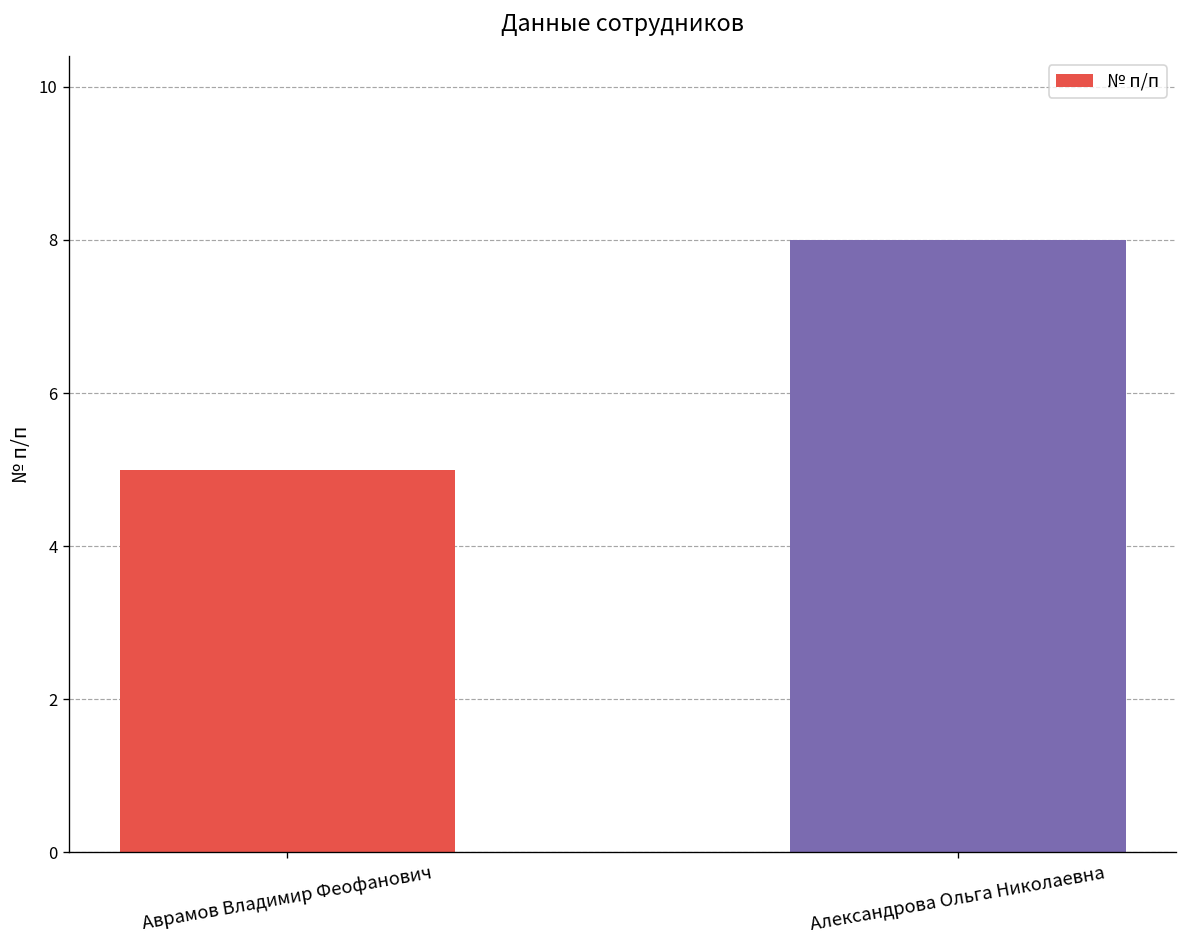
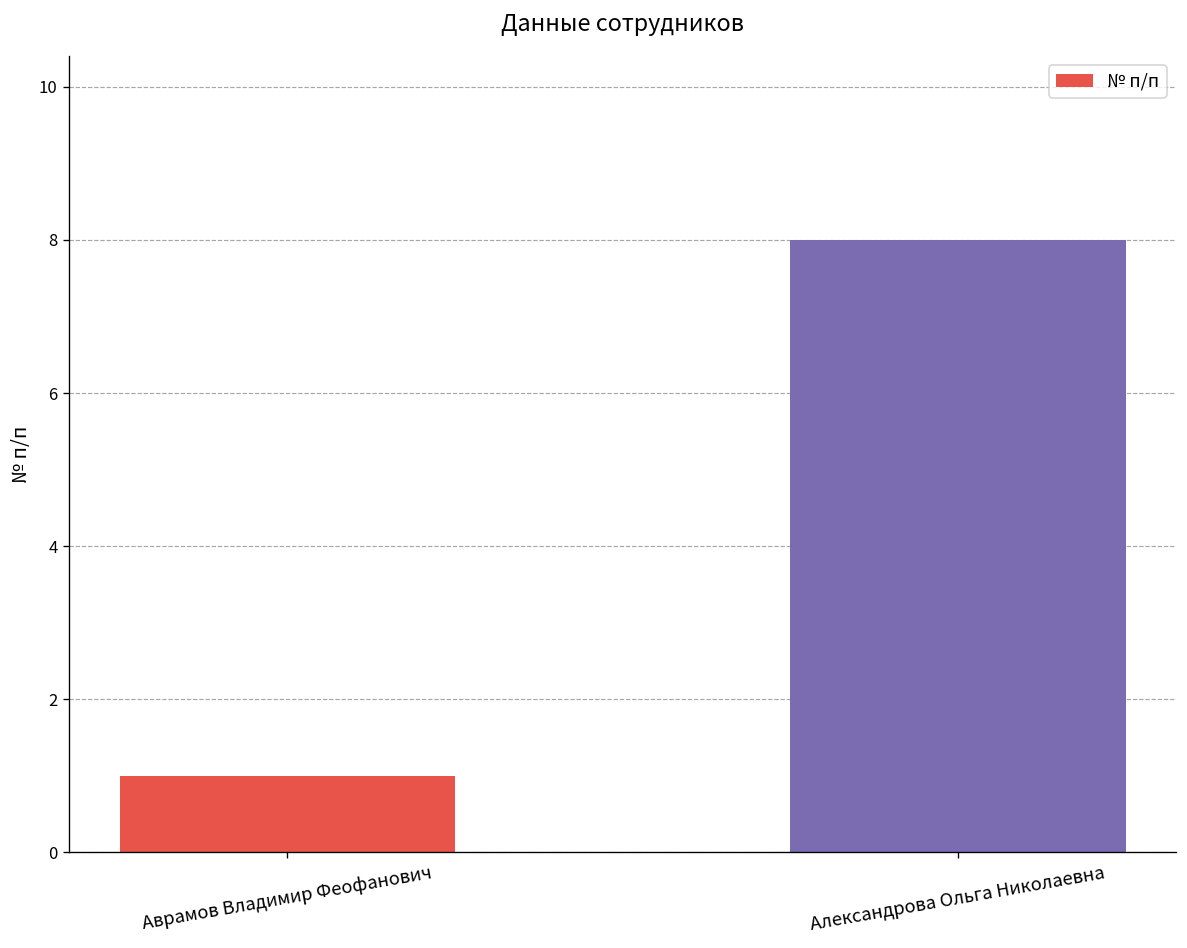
  {
-   "Аврамов Владимир Феофанович": 5,
+   "Аврамов Владимир Феофанович": 1,
    "Александрова Ольга Николаевна": 8
  }
